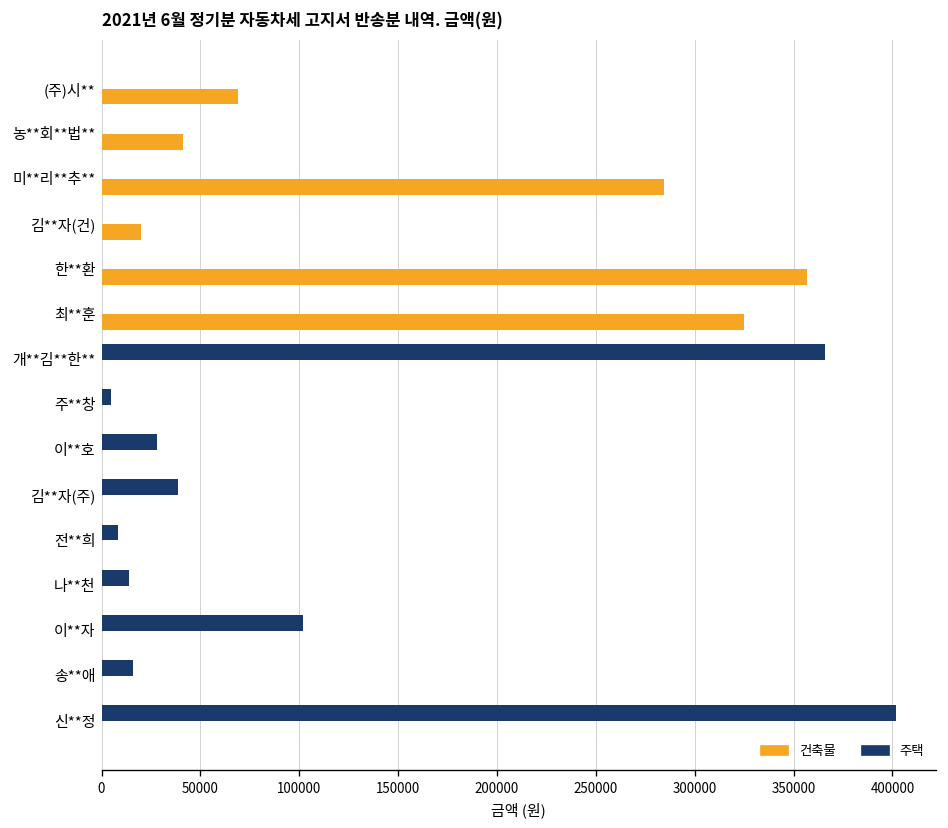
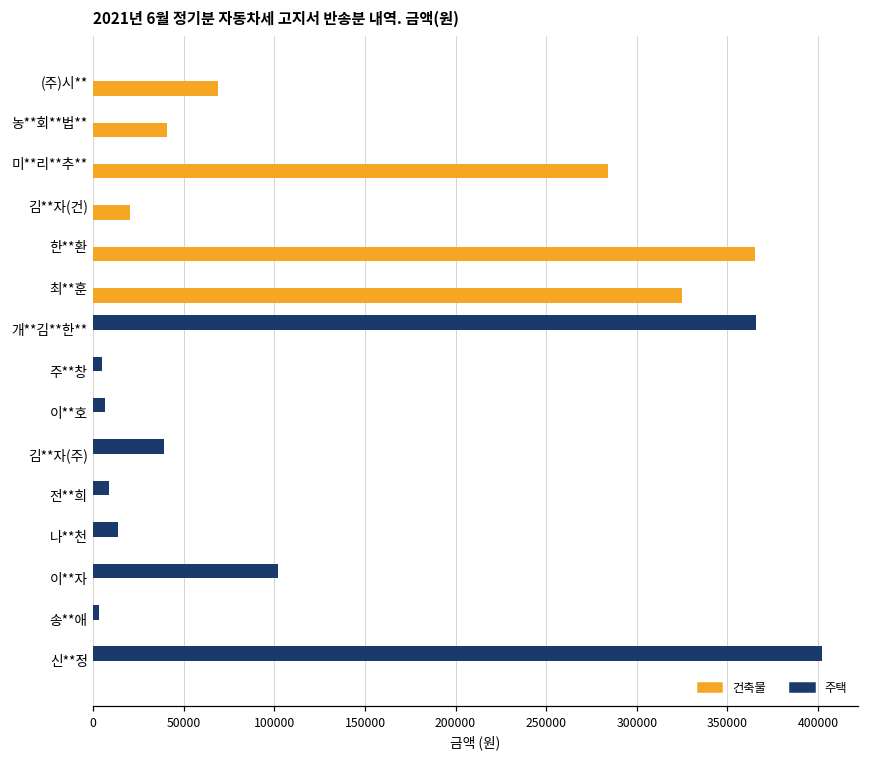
  {
    "건축물": {
      "(주)시**": 69000,
      "농**회**법**": 41000,
      "미**리**추**": 284000,
      "김**자(건)": 20000,
-     "한**환": 357000,
+     "한**환": 365000,
      "최**훈": 325000,
      "개**김**한**": 0,
      "주**창": 0,
      "이**호": 0,
      "김**자(주)": 0,
      "전**희": 0,
      "나**천": 0,
      "이**자": 0,
      "송**애": 0,
      "신**정": 0
    },
    "주택": {
      "(주)시**": 0,
      "농**회**법**": 0,
      "미**리**추**": 0,
      "김**자(건)": 0,
      "한**환": 0,
      "최**훈": 0,
      "개**김**한**": 366000,
      "주**창": 5000,
-     "이**호": 28000,
+     "이**호": 7000,
      "김**자(주)": 39000,
      "전**희": 9000,
      "나**천": 14000,
      "이**자": 102000,
-     "송**애": 16000,
+     "송**애": 3000,
      "신**정": 402000
    }
  }
